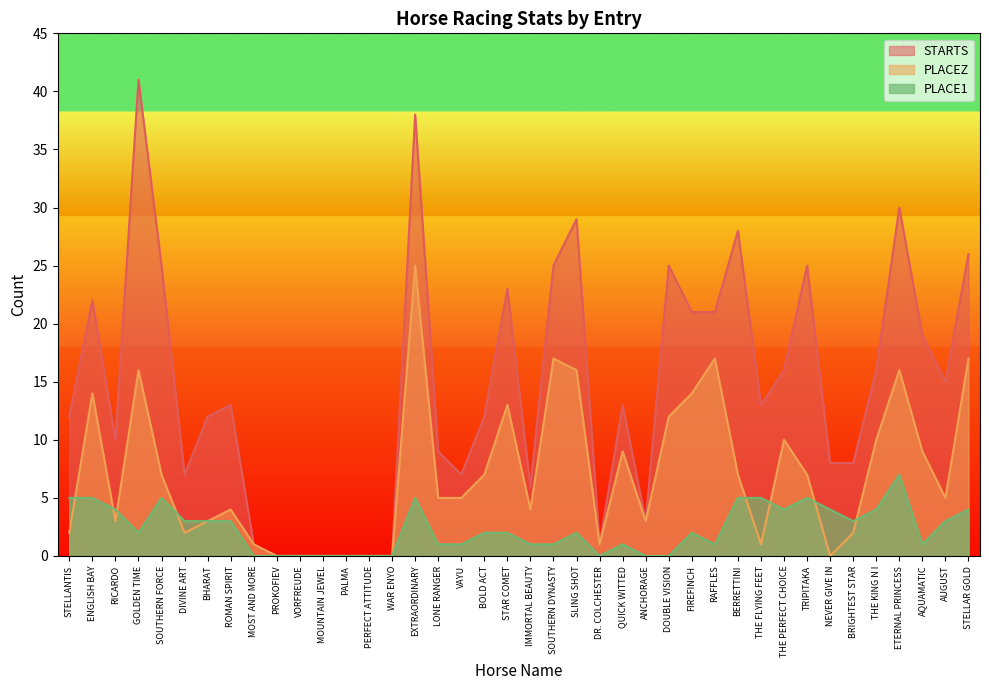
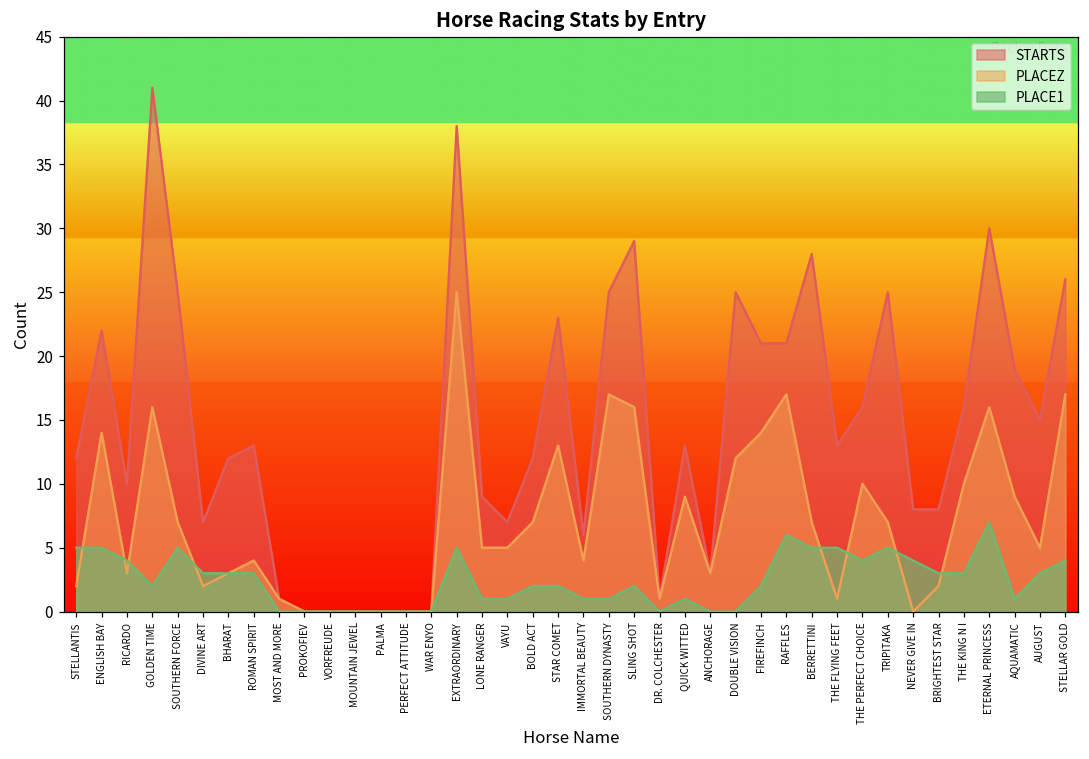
  {
    "PLACE1": {
      "STELLANTIS": 5,
      "ENGLISH BAY": 5,
      "RICARDO": 4,
      "GOLDEN TIME": 2,
      "SOUTHERN FORCE": 5,
      "DIVINE ART": 3,
      "ROMAN SPIRIT": 3,
      "MOST AND MORE": 0,
      "EXTRAORDINARY": 5,
      "LONE RANGER": 1,
      "VAYU": 1,
      "BOLD ACT": 2,
      "STAR COMET": 2,
      "IMMORTAL BEAUTY": 1,
      "SOUTHERN DYNASTY": 1,
      "SLING SHOT": 2,
      "DR. COLCHESTER": 0,
      "QUICK WITTED": 1,
      "ANCHORAGE": 0,
      "DOUBLE VISION": 0,
      "FIREFINCH": 2,
-     "RAFFLES": 1,
+     "RAFFLES": 6,
      "BERRETTINI": 5,
      "THE FLYING FEET": 5,
      "THE PERFECT CHOICE": 4,
      "TRIPITAKA": 5,
      "NEVER GIVE IN": 4,
      "BRIGHTEST STAR": 3,
-     "THE KING N I": 4,
+     "THE KING N I": 3,
      "ETERNAL PRINCESS": 7,
      "AQUAMATIC": 1,
      "AUGUST": 3,
      "STELLAR GOLD": 4
    }
  }
